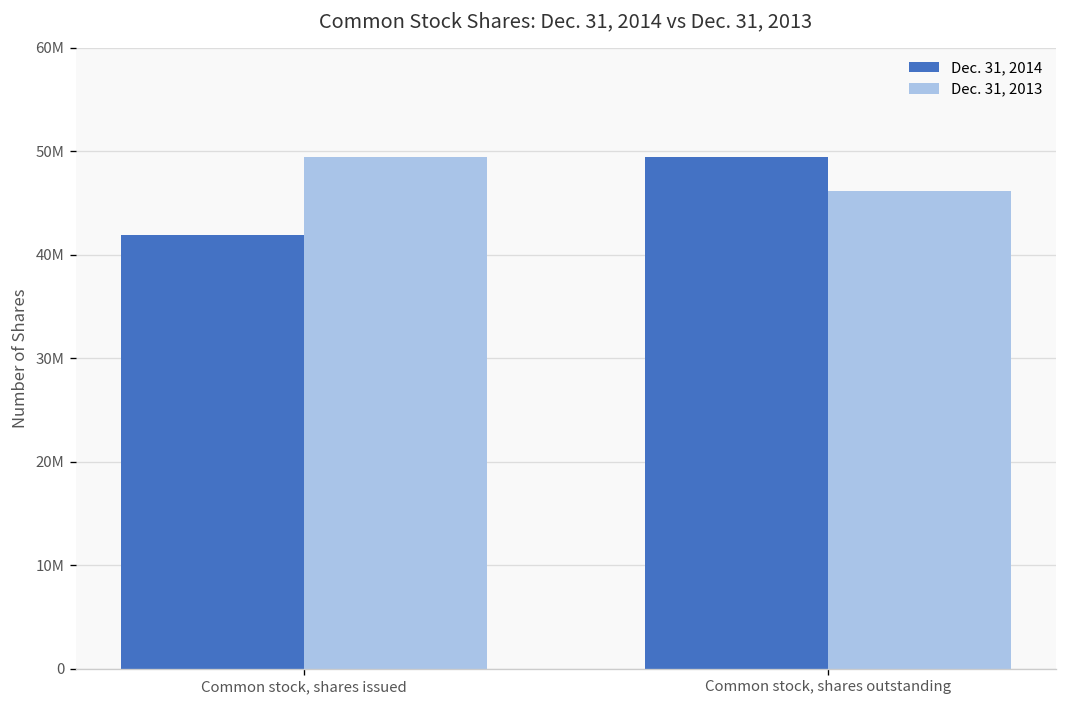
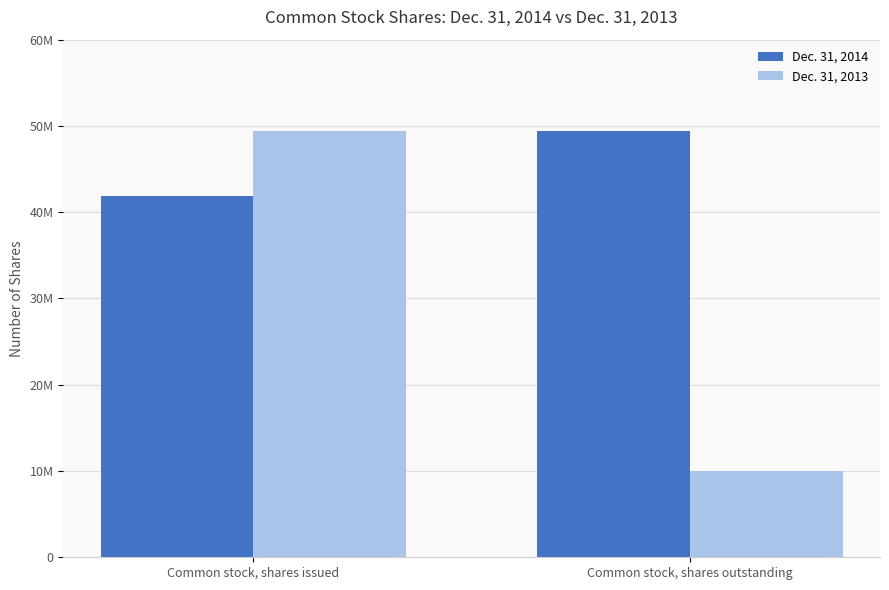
  {
    "Dec. 31, 2014": {
      "Common stock, shares issued": 42000000,
      "Common stock, shares outstanding": 49000000
    },
    "Dec. 31, 2013": {
      "Common stock, shares issued": 49000000,
-     "Common stock, shares outstanding": 46000000
+     "Common stock, shares outstanding": 10000000
    }
  }
